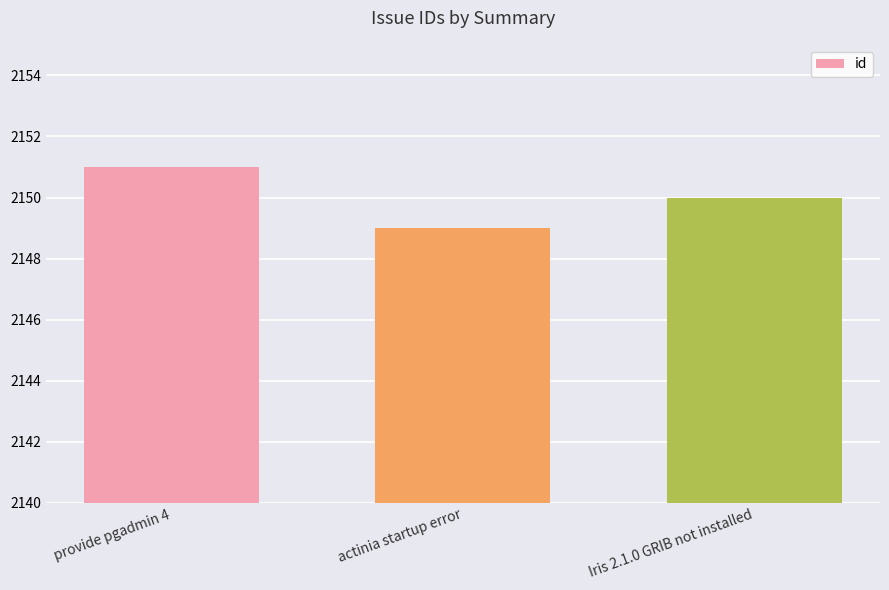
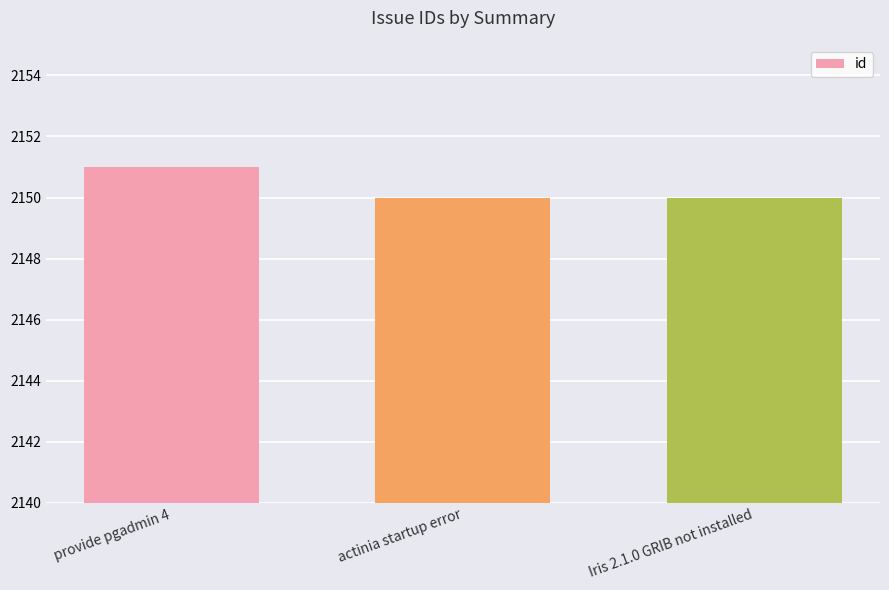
  {
    "provide pgadmin 4": 2151,
-   "actinia startup error": 2149,
+   "actinia startup error": 2150,
    "Iris 2.1.0 GRIB not installed": 2150
  }
